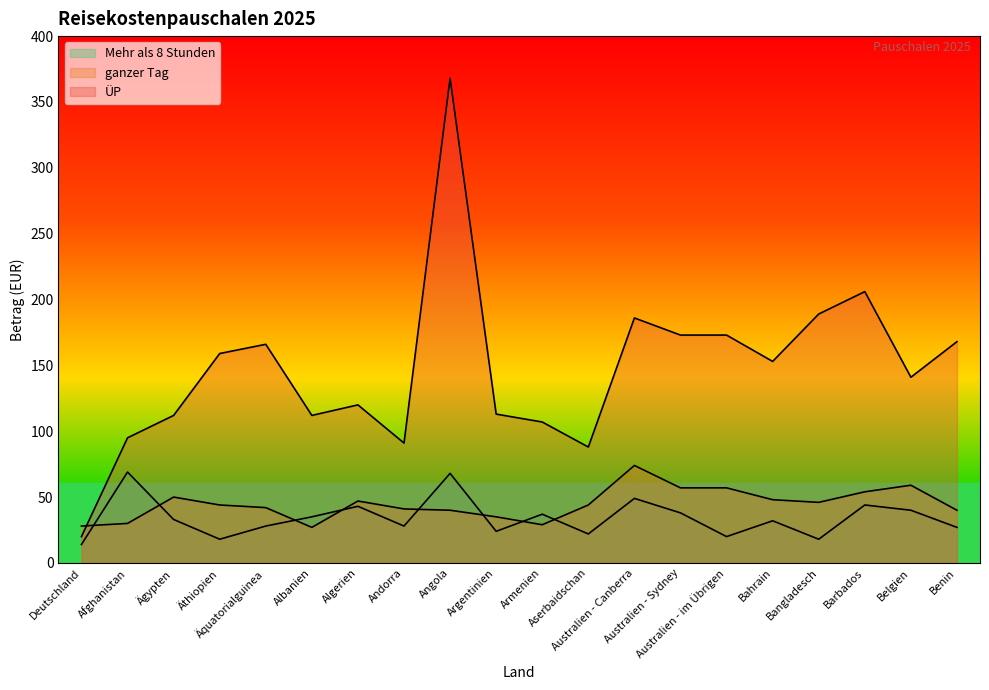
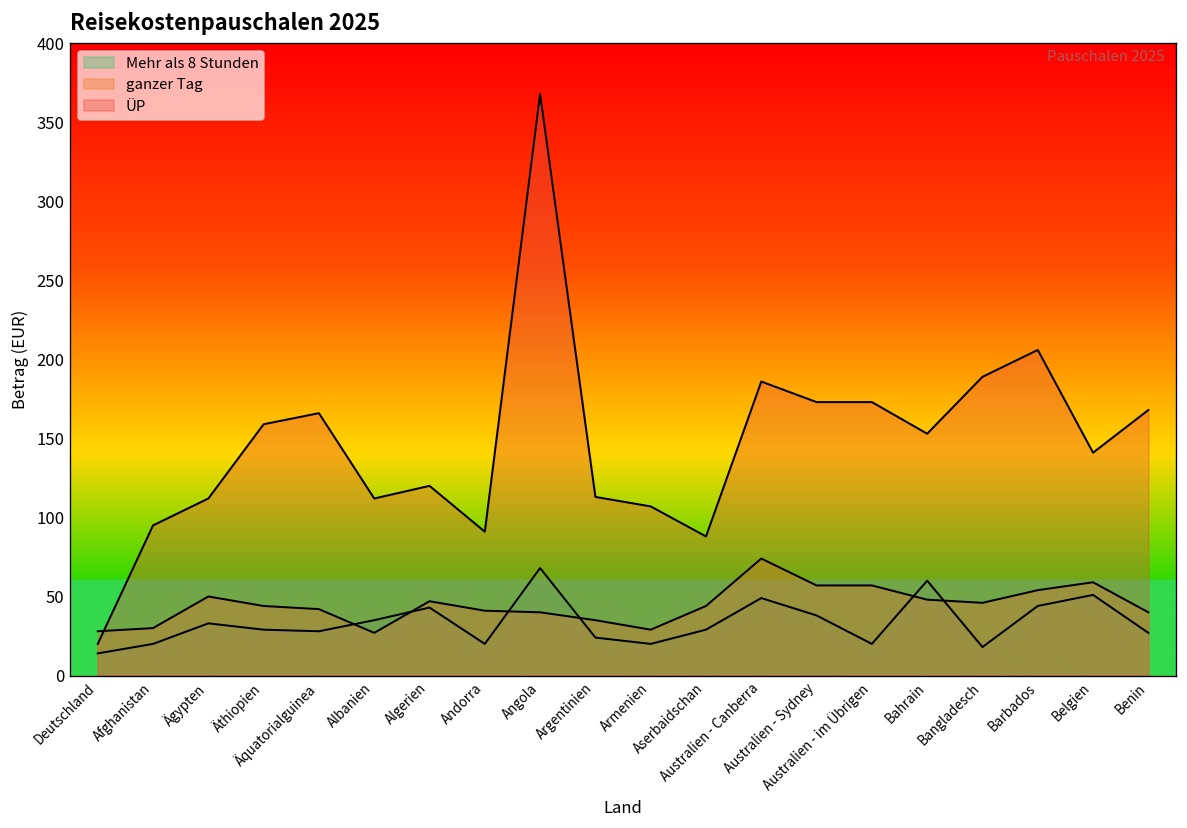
  {
    "Mehr als 8 Stunden": {
      "Deutschland": 14,
-     "Afghanistan": 69,
+     "Afghanistan": 20,
      "Ägypten": 33,
-     "Äthiopien": 18,
+     "Äthiopien": 29,
      "Äquatorialguinea": 28,
      "Albanien": 35,
      "Algerien": 43,
-     "Andorra": 28,
+     "Andorra": 20,
      "Angola": 68,
      "Argentinien": 24,
-     "Armenien": 37,
-     "Aserbaidschan": 22,
+     "Armenien": 20,
+     "Aserbaidschan": 29,
      "Australien - Canberra": 49,
      "Australien - Sydney": 38,
      "Australien - im Übrigen": 20,
-     "Bahrain": 32,
+     "Bahrain": 60,
      "Bangladesch": 18,
      "Barbados": 44,
-     "Belgien": 40,
+     "Belgien": 51,
      "Benin": 27
    }
  }
